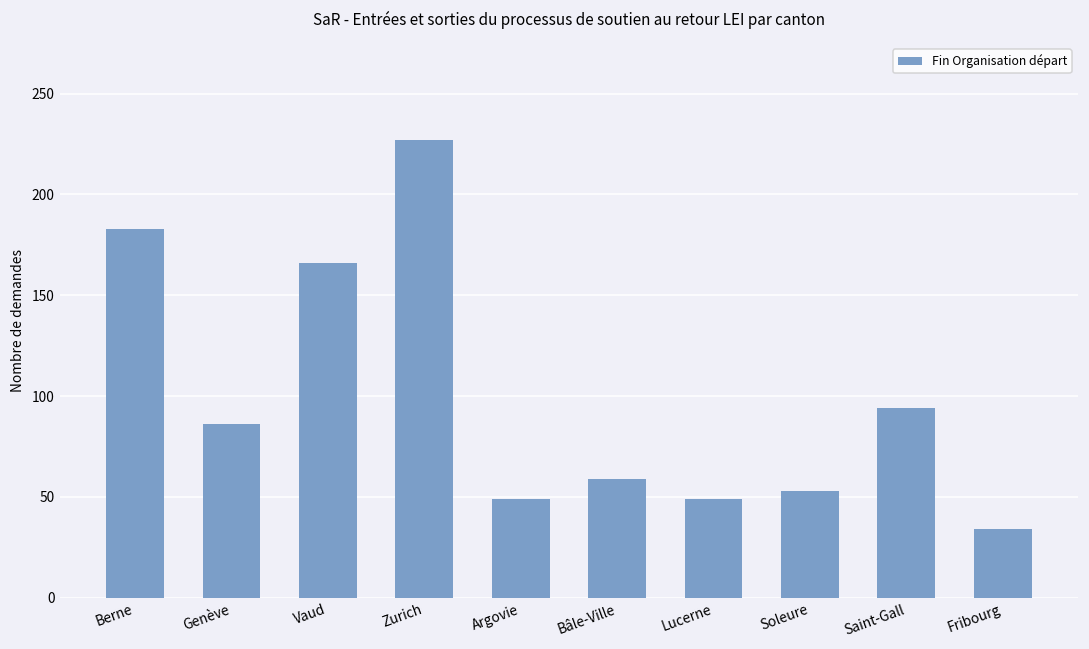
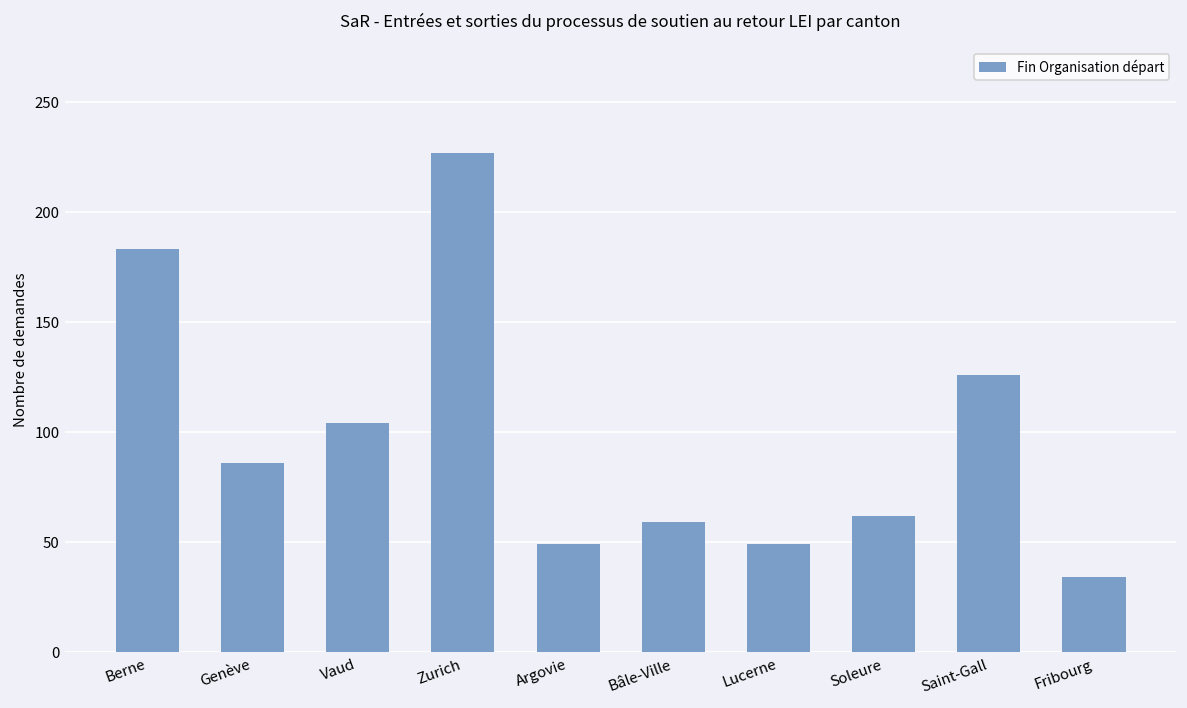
  {
    "Berne": 183,
    "Genève": 86,
-   "Vaud": 166,
+   "Vaud": 104,
    "Zurich": 227,
    "Argovie": 49,
    "Bâle-Ville": 59,
    "Lucerne": 49,
-   "Soleure": 53,
-   "Saint-Gall": 94,
+   "Soleure": 62,
+   "Saint-Gall": 126,
    "Fribourg": 34
  }
